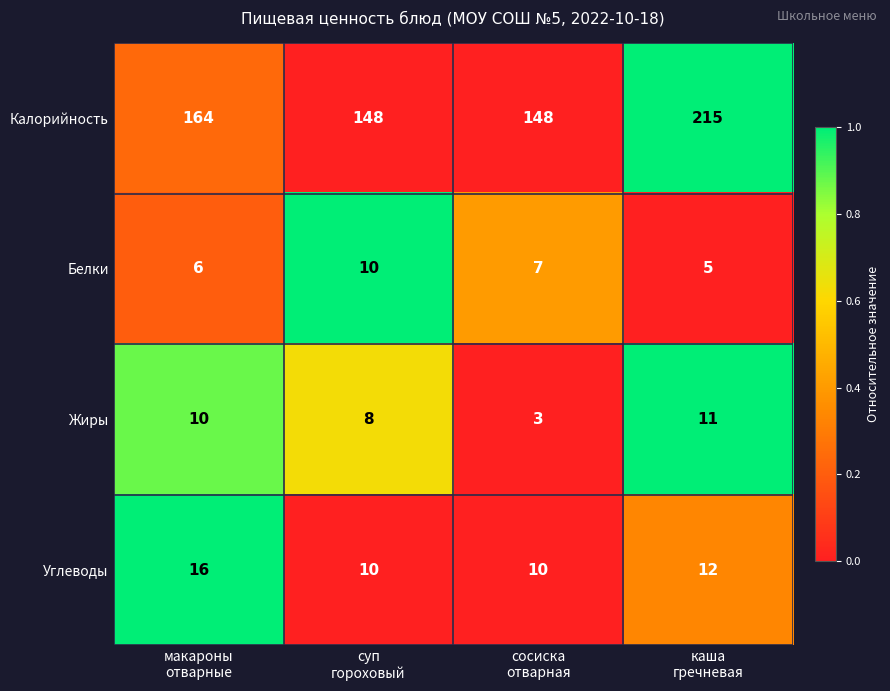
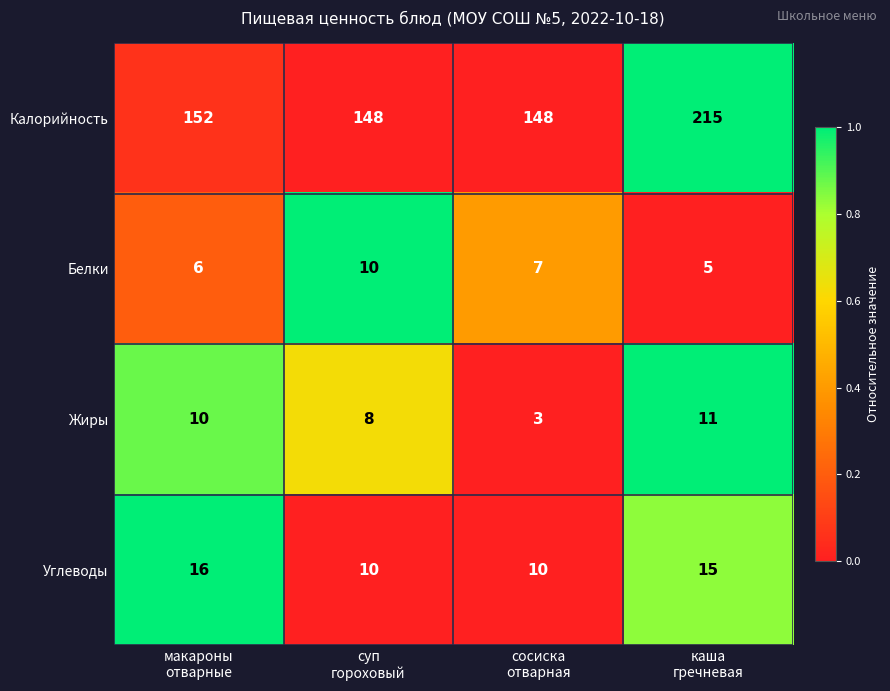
  {
    "Калорийность": {
-     "макароны отварные": 164,
+     "макароны отварные": 152,
      "суп гороховый": 148,
      "сосиска отварная": 148,
      "каша гречневая": 215
    },
    "Белки": {
      "макароны отварные": 6,
      "суп гороховый": 10,
      "сосиска отварная": 7,
      "каша гречневая": 5
    },
    "Жиры": {
      "макароны отварные": 10,
      "суп гороховый": 8,
      "сосиска отварная": 3,
      "каша гречневая": 11
    },
    "Углеводы": {
      "макароны отварные": 16,
      "суп гороховый": 10,
      "сосиска отварная": 10,
-     "каша гречневая": 12
+     "каша гречневая": 15
    }
  }
